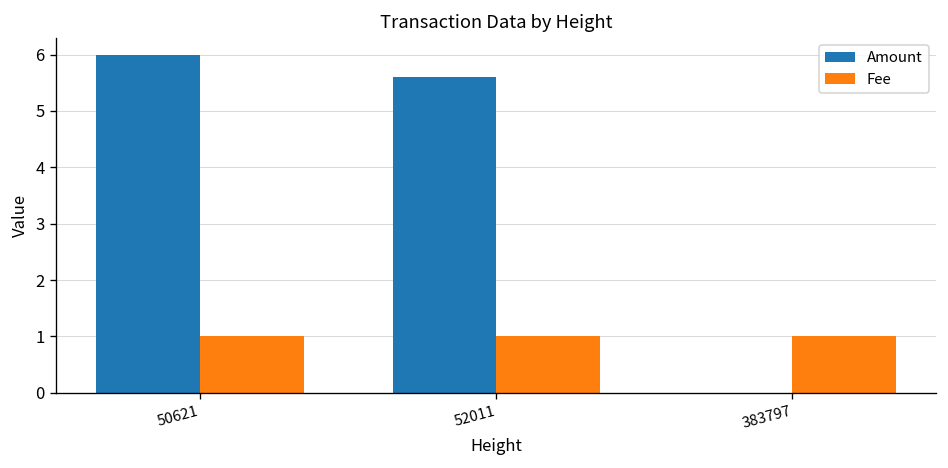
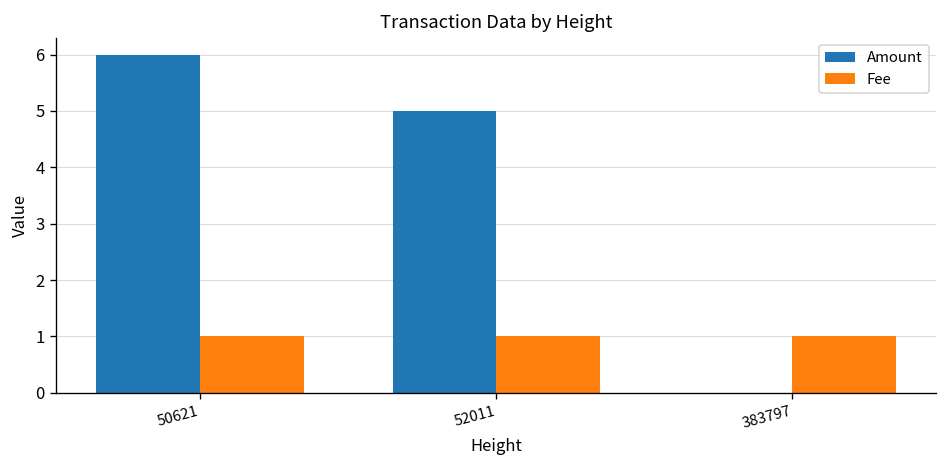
  {
    "Amount": {
      "50621": 6.0,
-     "52011": 5.6,
+     "52011": 5.0,
      "383797": 0.0
    },
    "Fee": {
      "50621": 1.0,
      "52011": 1.0,
      "383797": 1.0
    }
  }
